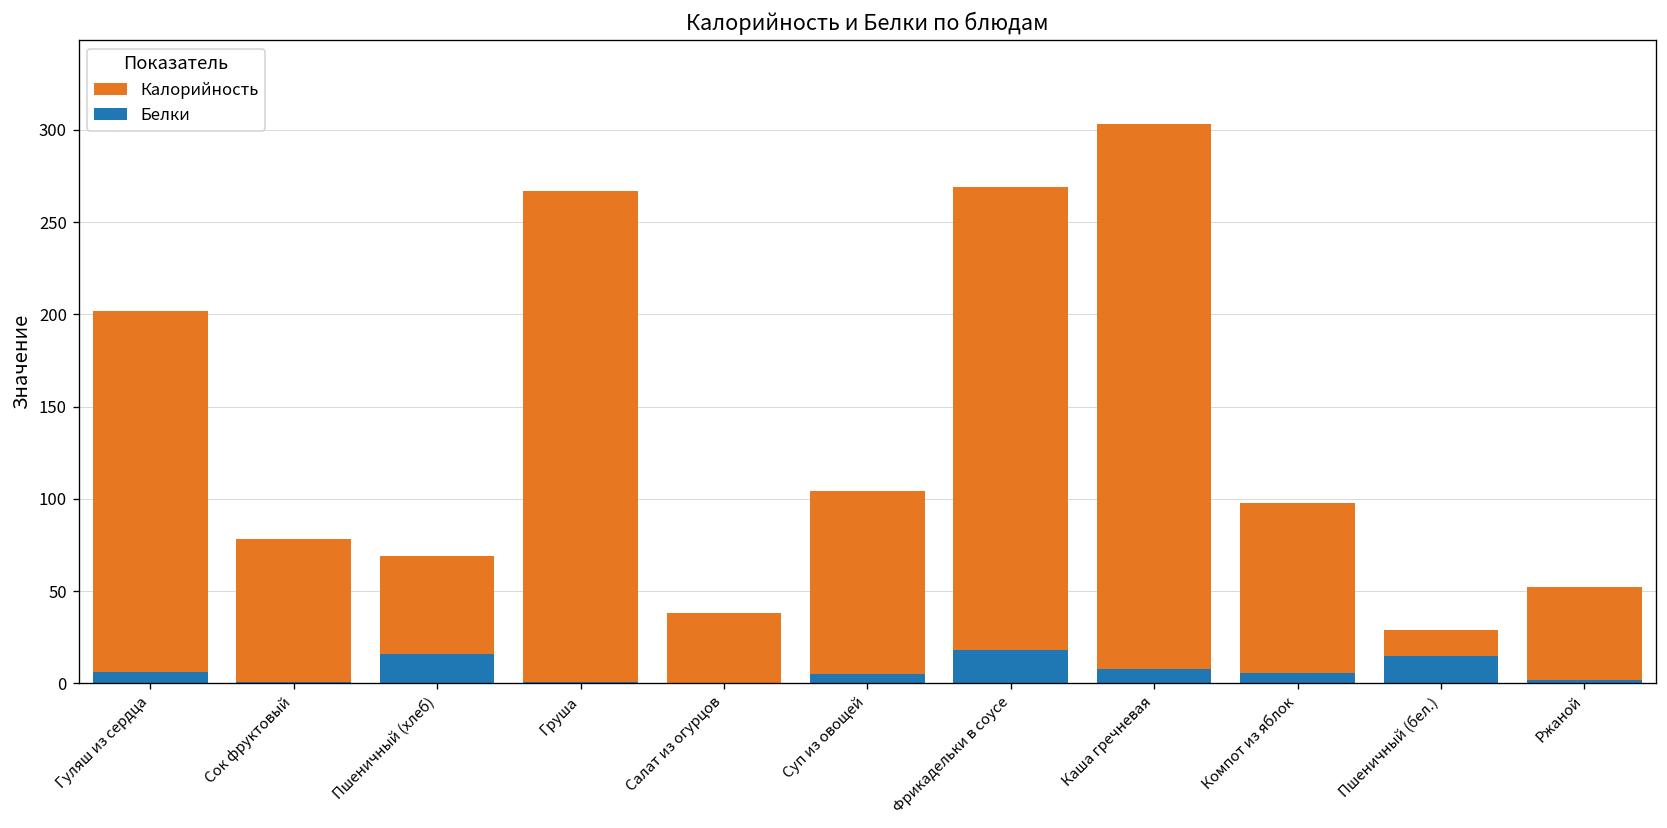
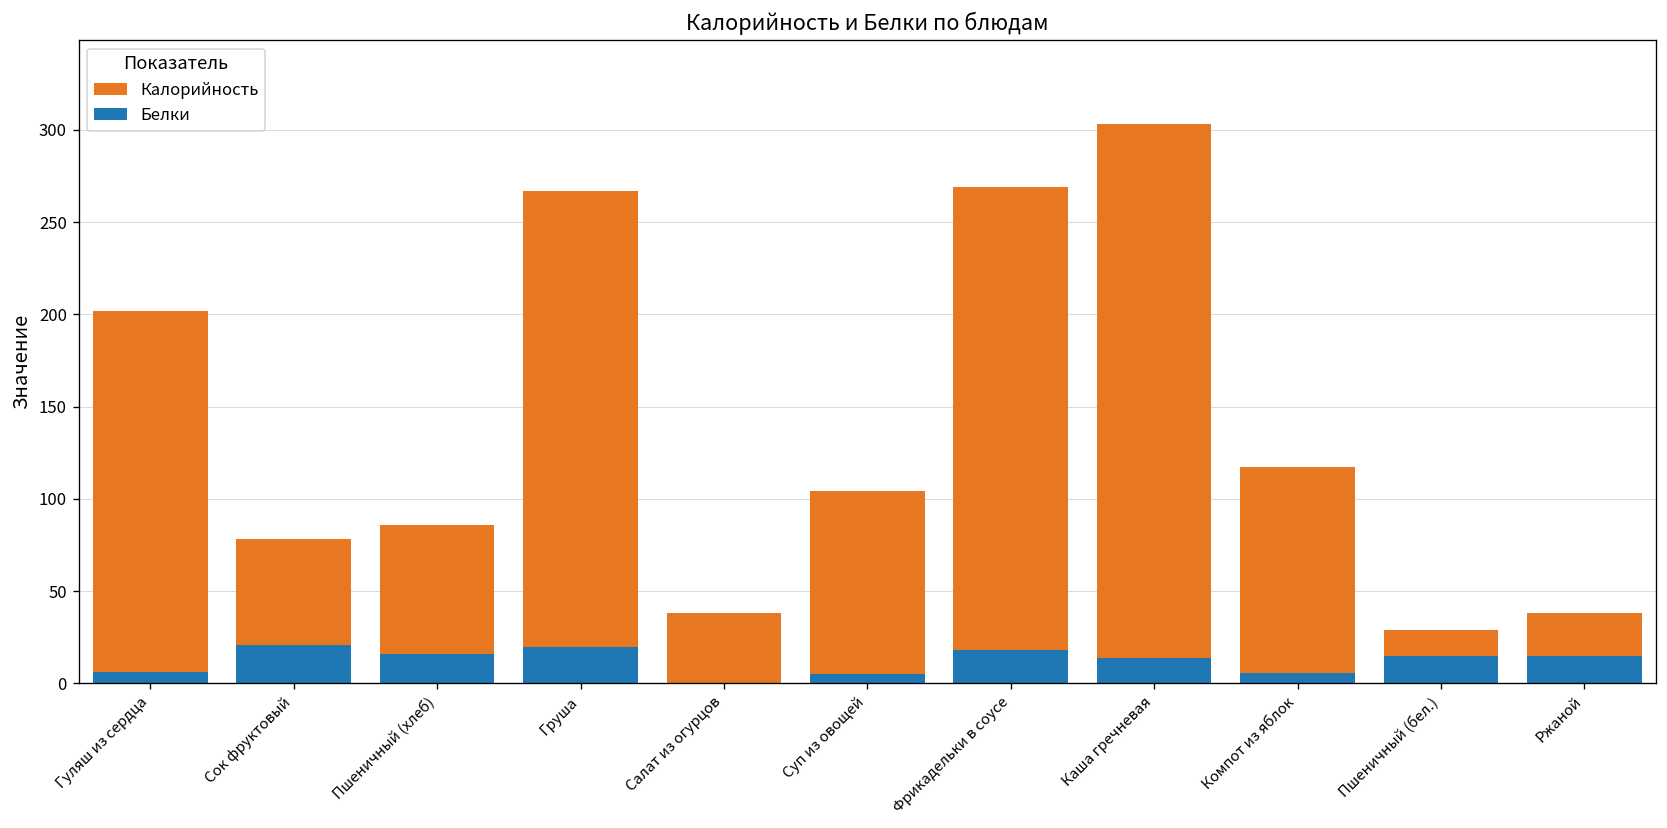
  {
    "Калорийность": {
      "Гуляш из сердца": 202,
      "Сок фруктовый": 78,
-     "Пшеничный (хлеб)": 69,
+     "Пшеничный (хлеб)": 86,
      "Груша": 267,
      "Салат из огурцов": 38,
      "Суп из овощей": 104,
      "Фрикадельки в соусе": 269,
      "Каша гречневая": 303,
-     "Компот из яблок": 98,
+     "Компот из яблок": 117,
      "Пшеничный (бел.)": 29,
-     "Ржаной": 52
+     "Ржаной": 38
    },
    "Белки": {
-     "Сок фруктовый": 1,
-     "Груша": 1,
-     "Каша гречневая": 8,
-     "Ржаной": 2
+     "Сок фруктовый": 21,
+     "Груша": 20,
+     "Каша гречневая": 14,
+     "Ржаной": 15
    }
  }
